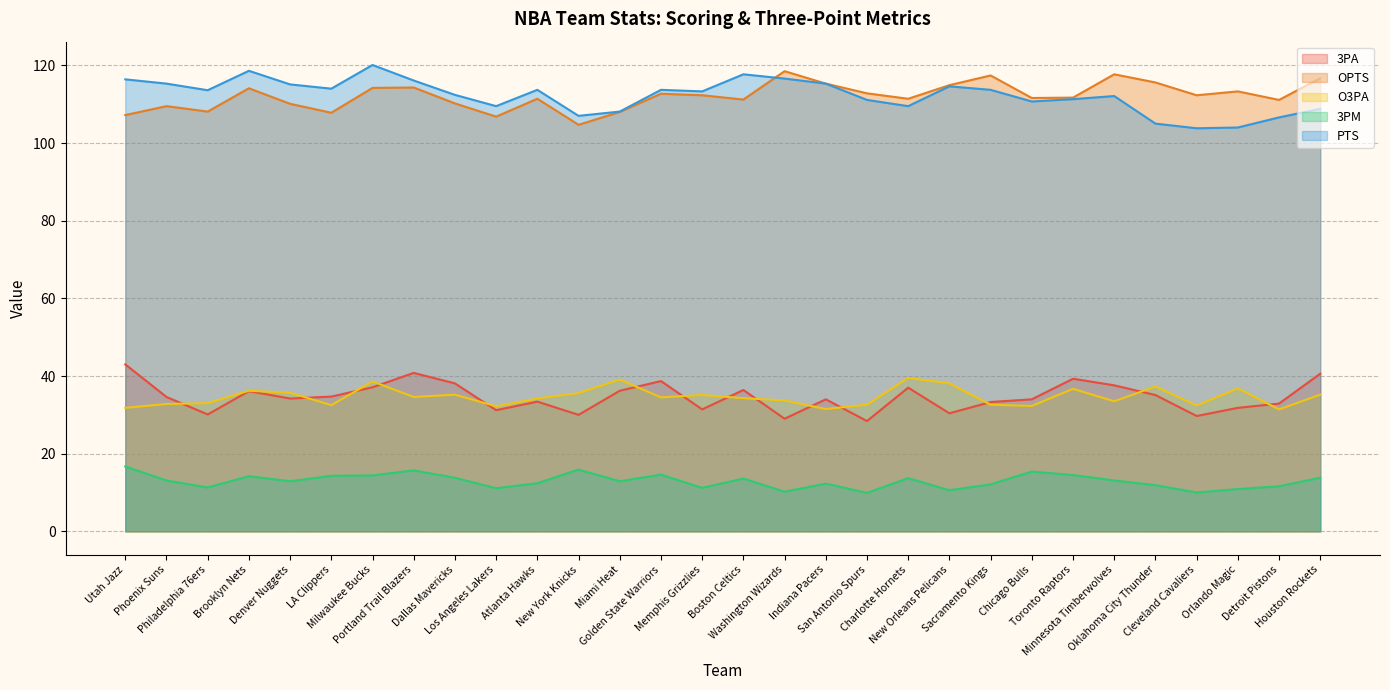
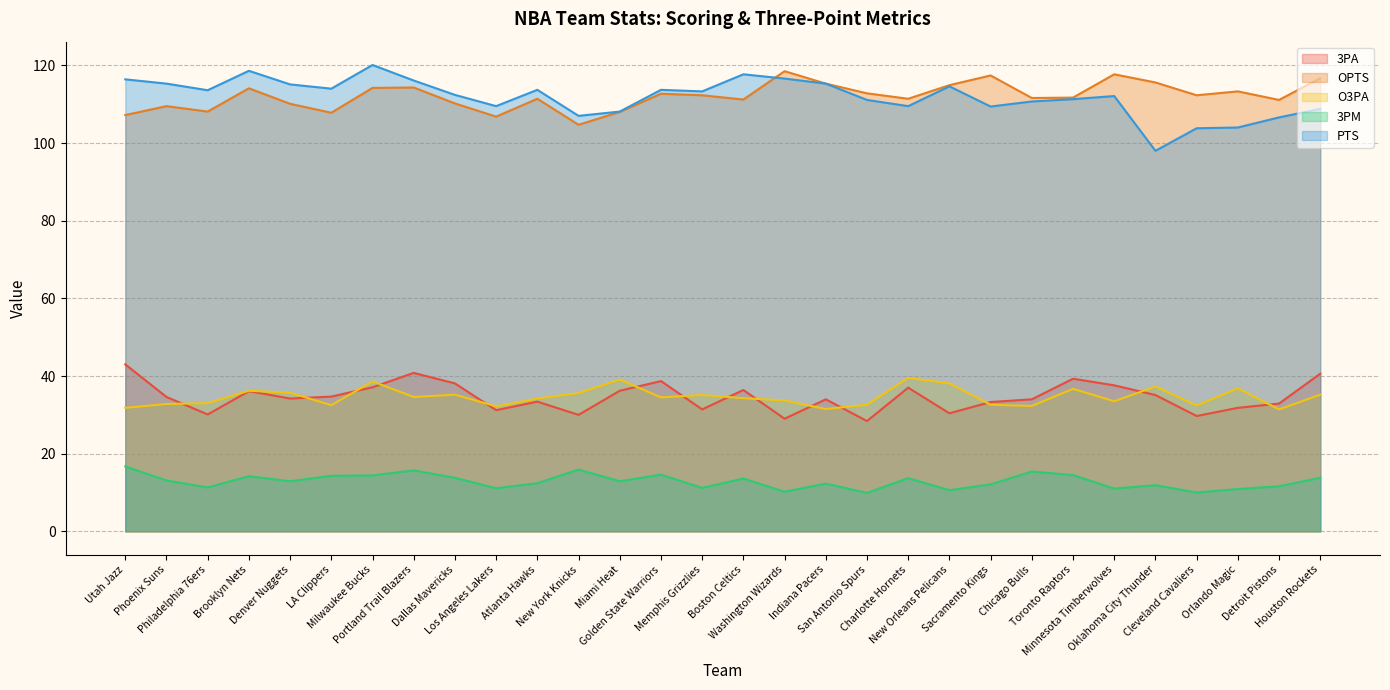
  {
    "3PM": {
      "Utah Jazz": 17,
      "Phoenix Suns": 13,
      "Philadelphia 76ers": 11,
      "Brooklyn Nets": 14,
      "Denver Nuggets": 13,
      "LA Clippers": 14,
      "Milwaukee Bucks": 14,
      "Portland Trail Blazers": 16,
      "Dallas Mavericks": 14,
      "Los Angeles Lakers": 11,
      "Atlanta Hawks": 12,
      "New York Knicks": 16,
      "Miami Heat": 13,
      "Golden State Warriors": 15,
      "Memphis Grizzlies": 11,
      "Boston Celtics": 14,
      "Washington Wizards": 10,
      "Indiana Pacers": 12,
      "San Antonio Spurs": 10,
      "Charlotte Hornets": 14,
      "New Orleans Pelicans": 11,
      "Sacramento Kings": 12,
      "Chicago Bulls": 15,
      "Toronto Raptors": 15,
-     "Minnesota Timberwolves": 13,
+     "Minnesota Timberwolves": 11,
      "Oklahoma City Thunder": 12,
      "Cleveland Cavaliers": 10,
      "Orlando Magic": 11,
      "Detroit Pistons": 12,
      "Houston Rockets": 14
    },
    "PTS": {
      "Utah Jazz": 116,
      "Phoenix Suns": 115,
      "Philadelphia 76ers": 114,
      "Brooklyn Nets": 119,
      "Denver Nuggets": 115,
      "LA Clippers": 114,
      "Milwaukee Bucks": 120,
      "Portland Trail Blazers": 116,
      "Dallas Mavericks": 112,
      "Los Angeles Lakers": 110,
      "Atlanta Hawks": 114,
      "New York Knicks": 107,
      "Golden State Warriors": 114,
      "Memphis Grizzlies": 113,
      "Boston Celtics": 118,
      "Washington Wizards": 117,
      "San Antonio Spurs": 111,
      "Charlotte Hornets": 110,
-     "Sacramento Kings": 114,
+     "Sacramento Kings": 109,
      "Chicago Bulls": 111,
      "Minnesota Timberwolves": 112,
-     "Oklahoma City Thunder": 105,
+     "Oklahoma City Thunder": 98,
      "Cleveland Cavaliers": 104,
      "Orlando Magic": 104,
      "Detroit Pistons": 107
    }
  }
